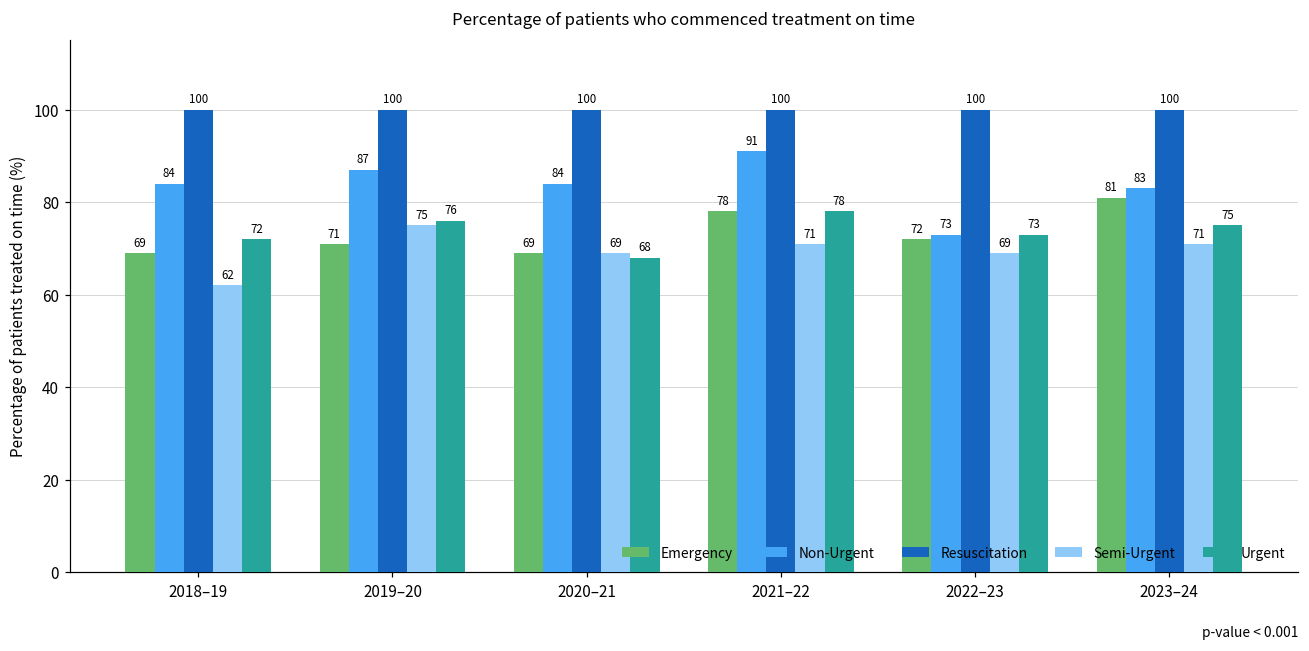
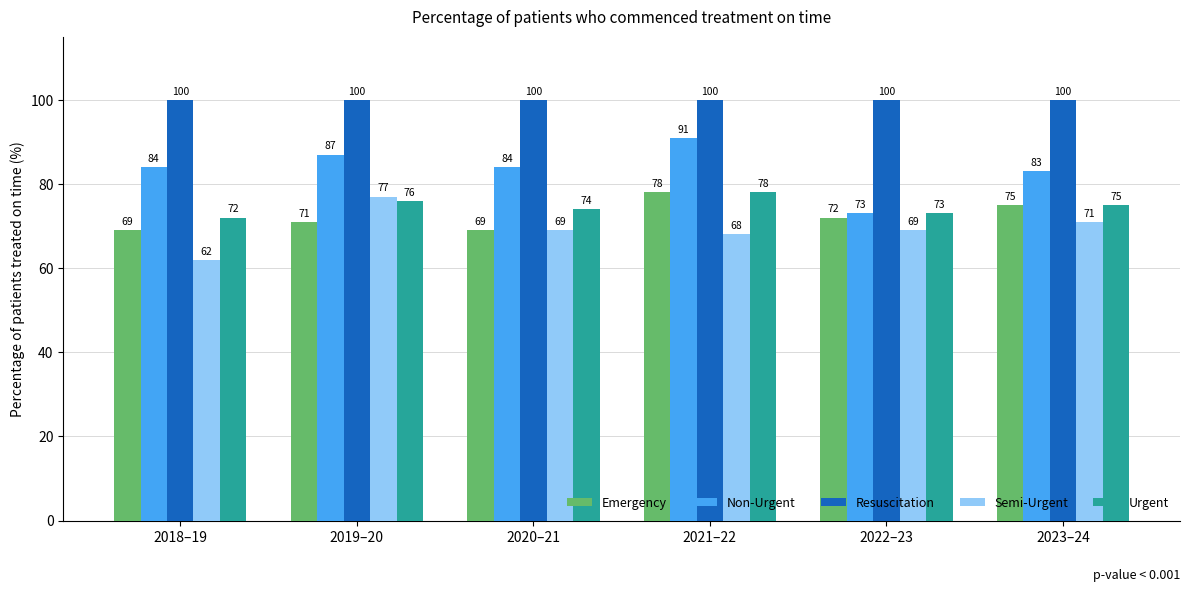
  {
    "Emergency": {
      "2018–19": 69,
      "2019–20": 71,
      "2020–21": 69,
      "2021–22": 78,
      "2022–23": 72,
-     "2023–24": 81
+     "2023–24": 75
    },
    "Non-Urgent": {
      "2018–19": 84,
      "2019–20": 87,
      "2020–21": 84,
      "2021–22": 91,
      "2022–23": 73,
      "2023–24": 83
    },
    "Resuscitation": {
      "2018–19": 100,
      "2019–20": 100,
      "2020–21": 100,
      "2021–22": 100,
      "2022–23": 100,
      "2023–24": 100
    },
    "Semi-Urgent": {
      "2018–19": 62,
-     "2019–20": 75,
+     "2019–20": 77,
      "2020–21": 69,
-     "2021–22": 71,
+     "2021–22": 68,
      "2022–23": 69,
      "2023–24": 71
    },
    "Urgent": {
      "2018–19": 72,
      "2019–20": 76,
-     "2020–21": 68,
+     "2020–21": 74,
      "2021–22": 78,
      "2022–23": 73,
      "2023–24": 75
    }
  }
